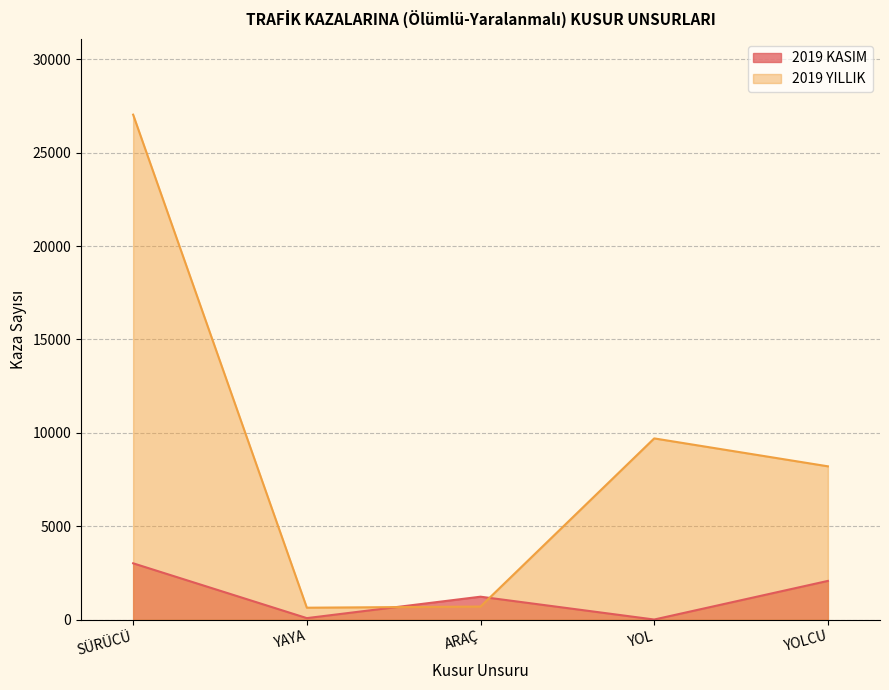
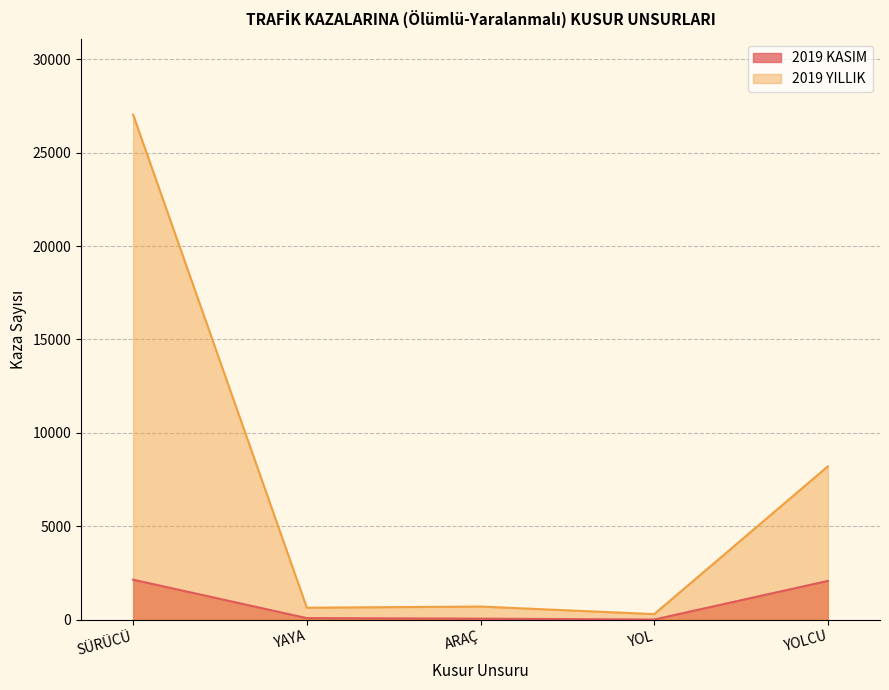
  {
    "2019 KASIM": {
-     "SÜRÜCÜ": 3000,
+     "SÜRÜCÜ": 2100,
      "YAYA": 100,
-     "ARAÇ": 1200,
+     "ARAÇ": 100,
      "YOL": 0,
      "YOLCU": 2100
    },
    "2019 YILLIK": {
      "SÜRÜCÜ": 27000,
      "YAYA": 600,
      "ARAÇ": 700,
-     "YOL": 9700,
+     "YOL": 300,
      "YOLCU": 8200
    }
  }
